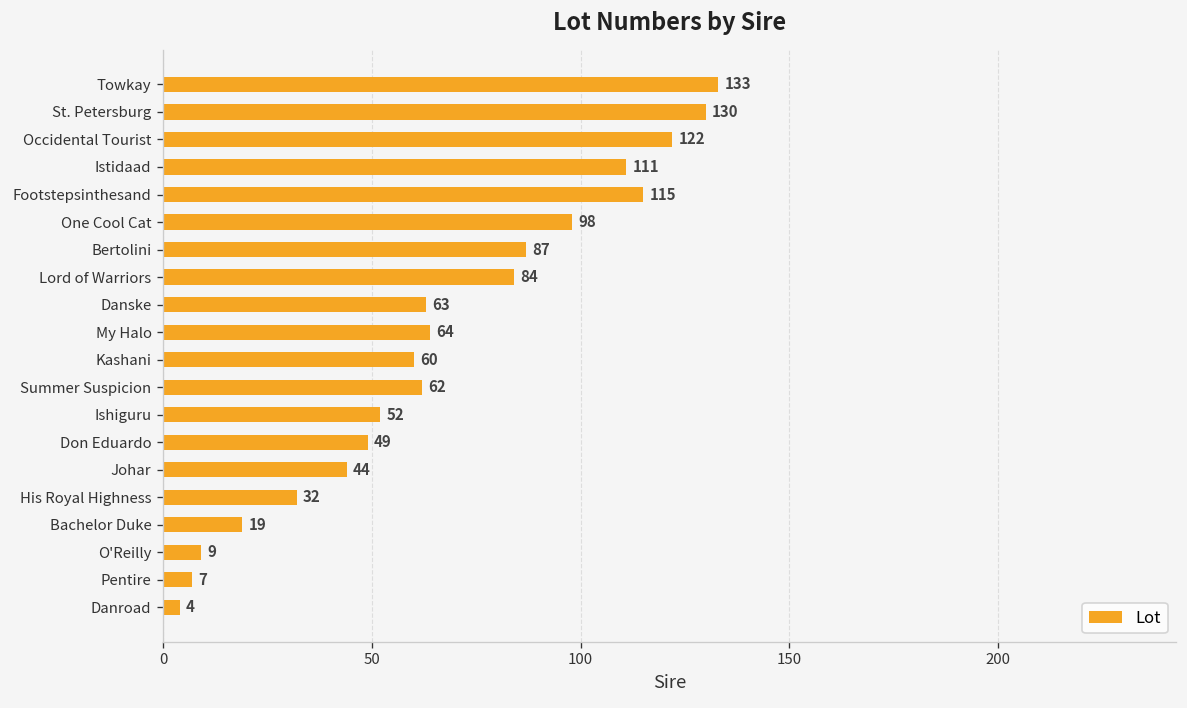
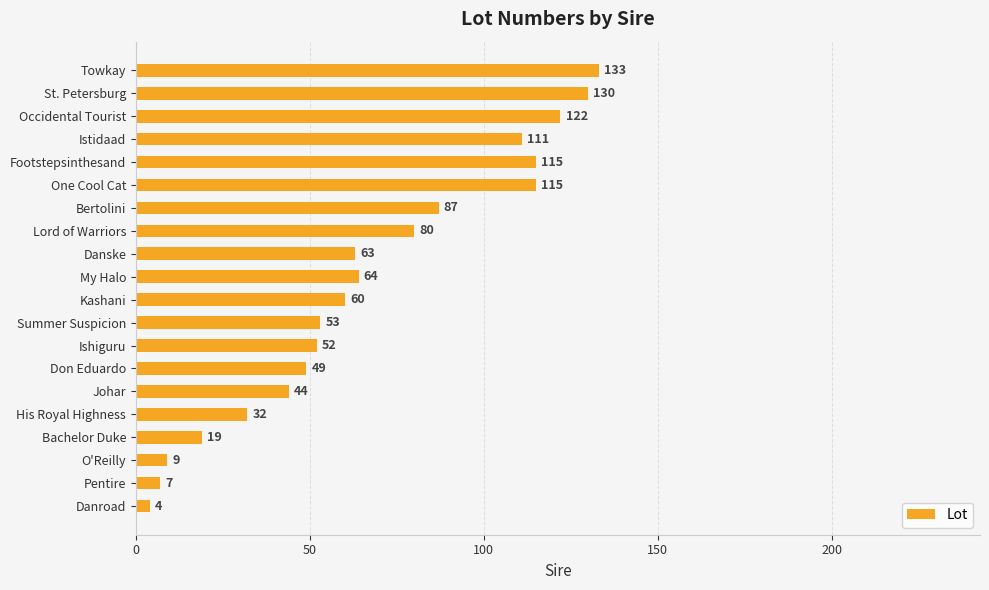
  {
    "Towkay": 133,
    "St. Petersburg": 130,
    "Occidental Tourist": 122,
    "Istidaad": 111,
    "Footstepsinthesand": 115,
-   "One Cool Cat": 98,
+   "One Cool Cat": 115,
    "Bertolini": 87,
-   "Lord of Warriors": 84,
+   "Lord of Warriors": 80,
    "Danske": 63,
    "My Halo": 64,
    "Kashani": 60,
-   "Summer Suspicion": 62,
+   "Summer Suspicion": 53,
    "Ishiguru": 52,
    "Don Eduardo": 49,
    "Johar": 44,
    "His Royal Highness": 32,
    "Bachelor Duke": 19,
    "O'Reilly": 9,
    "Pentire": 7,
    "Danroad": 4
  }
